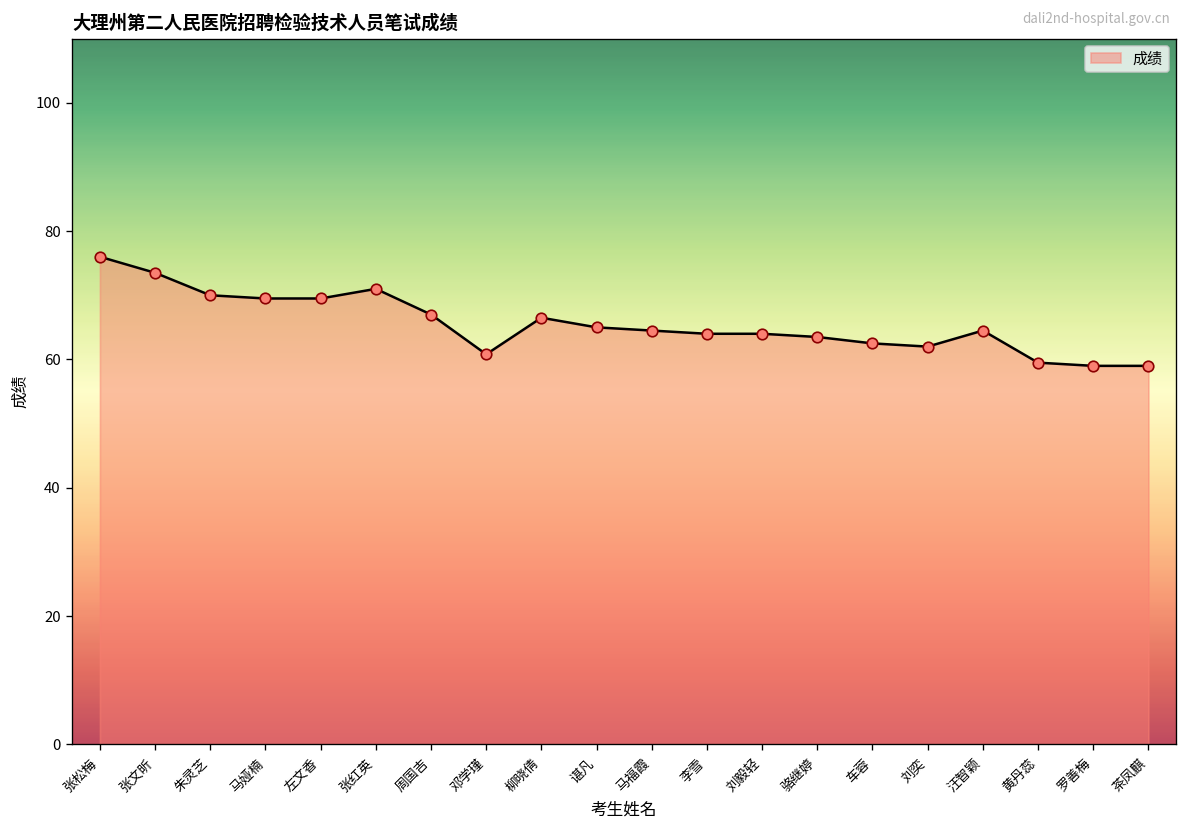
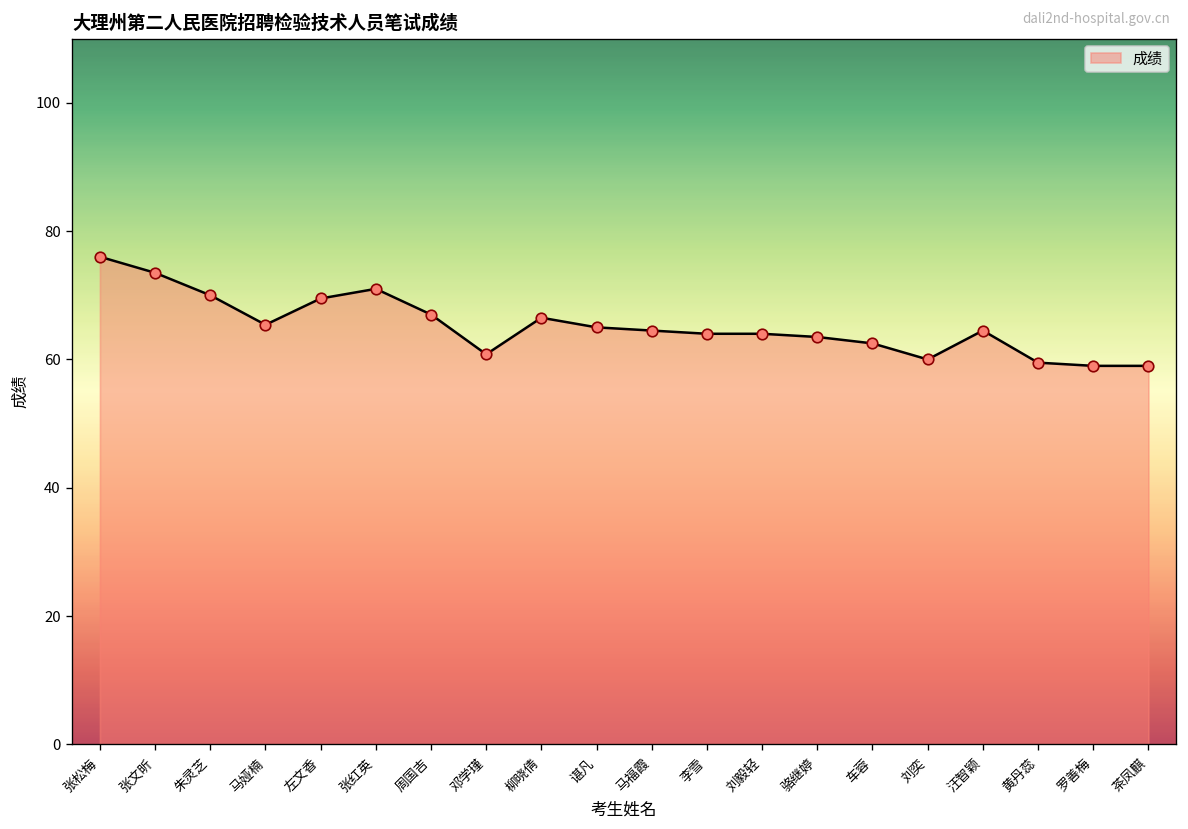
  {
    "张松梅": 76,
    "张文昕": 74,
    "朱灵芝": 70,
-   "马娅楠": 70,
+   "马娅楠": 65,
    "左文香": 70,
    "张红英": 71,
    "周国吉": 67,
    "邓学瑾": 61,
    "柳晓倩": 67,
    "谌凡": 65,
    "马福霞": 65,
    "李雪": 64,
    "刘毅轻": 64,
    "骆继婷": 64,
    "车蓉": 63,
-   "刘奕": 62,
+   "刘奕": 60,
    "汪智颖": 65,
    "黄丹蕊": 60,
    "罗善梅": 59,
    "茶凤麒": 59
  }
